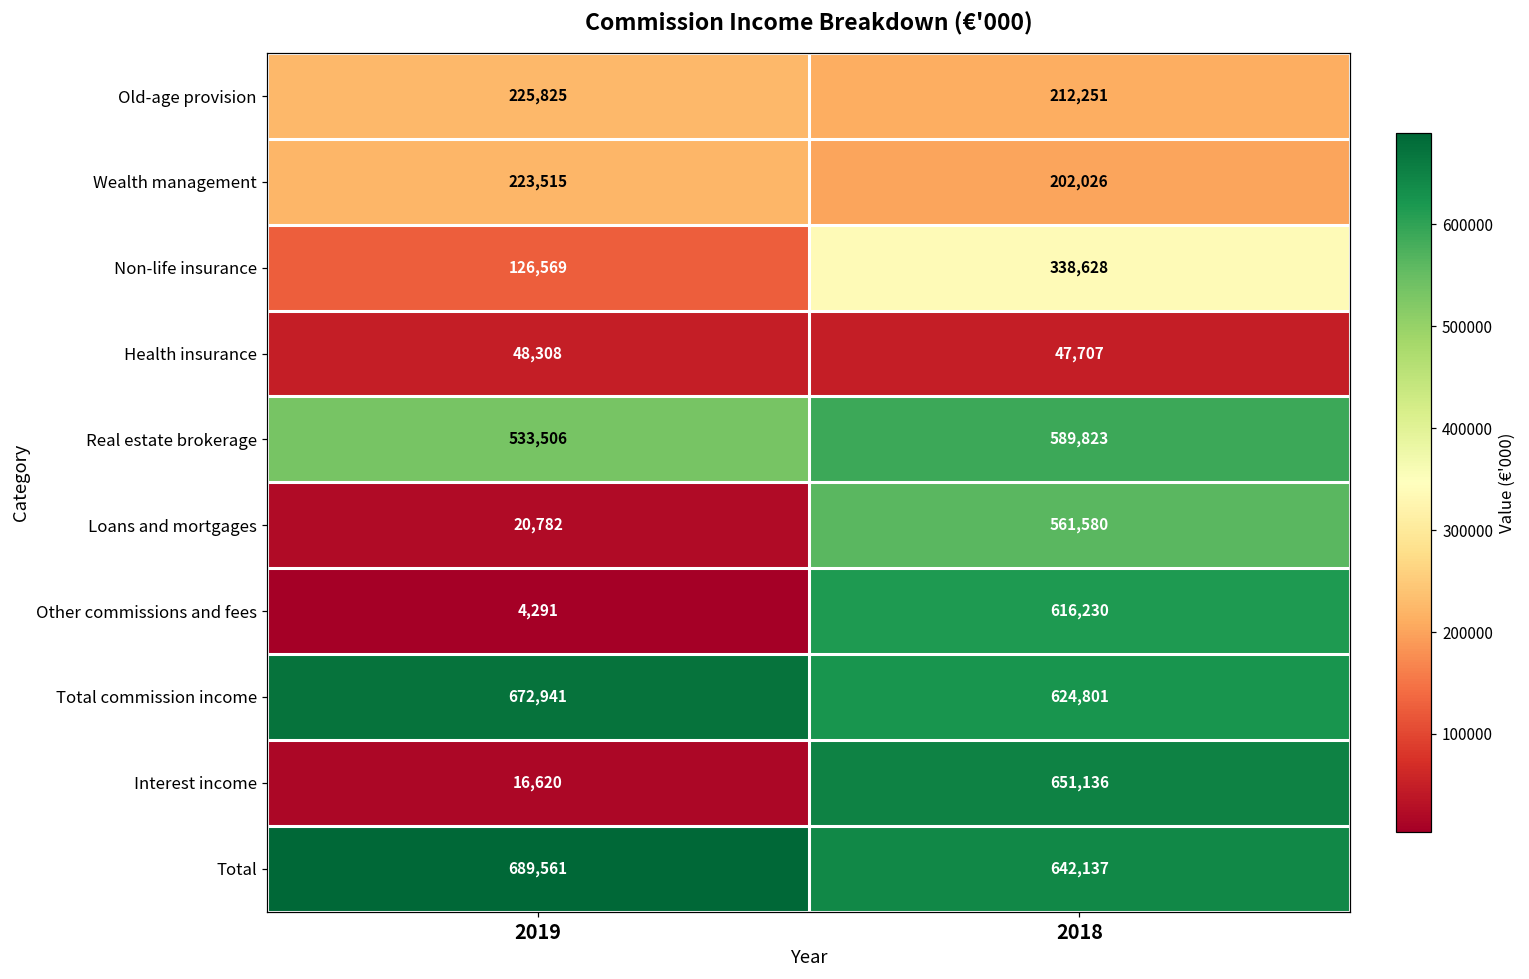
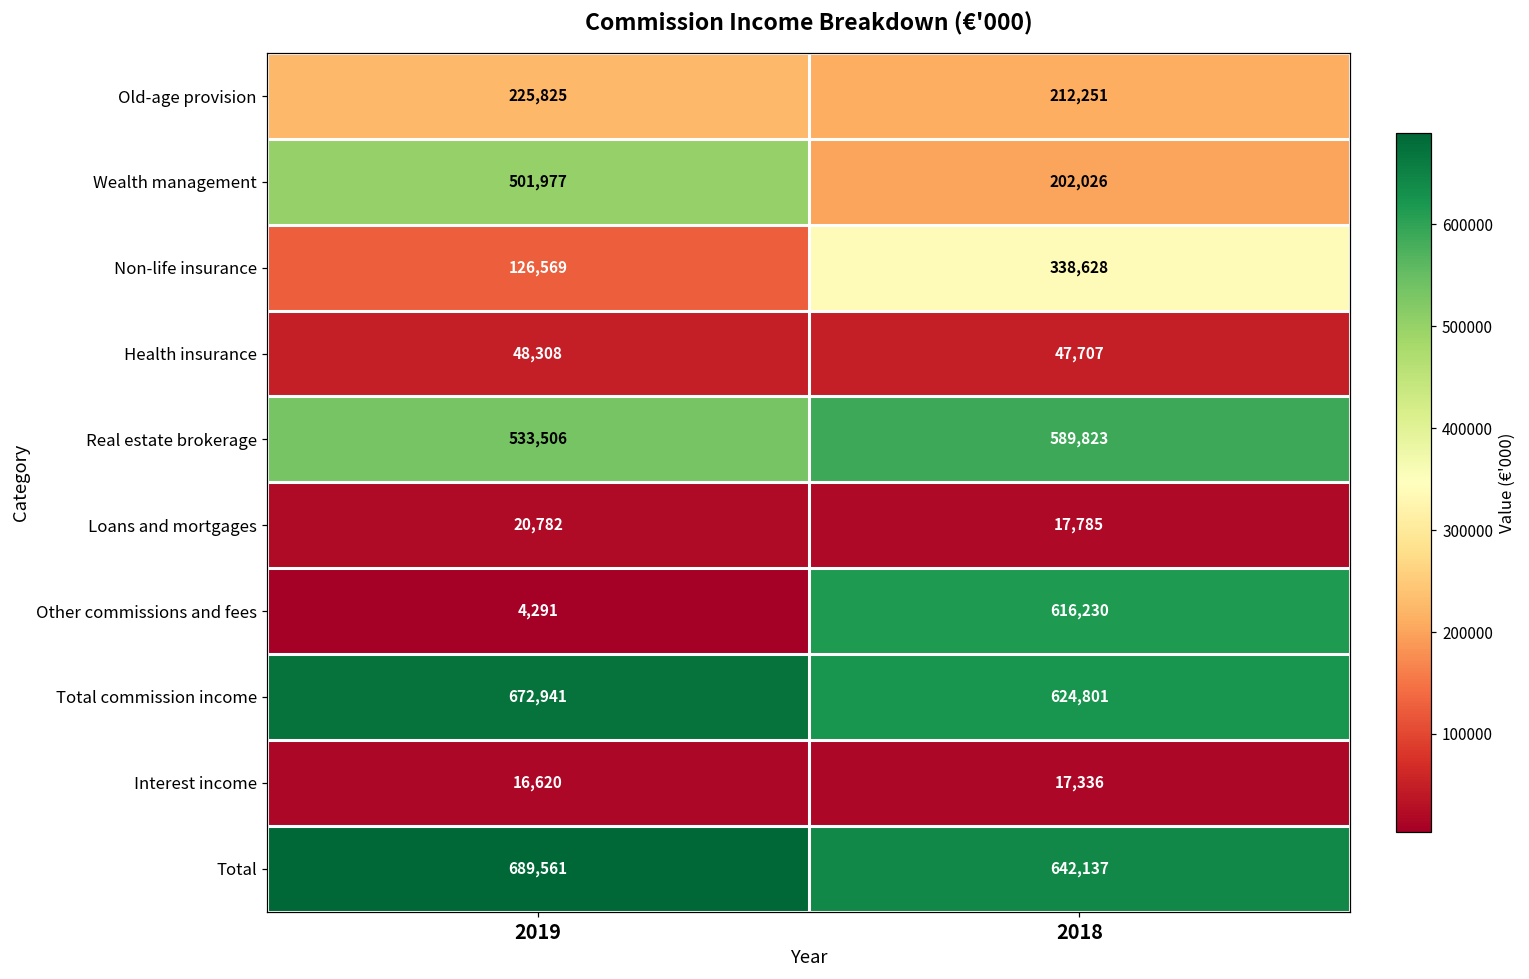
  {
    "Old-age provision": {
      "2019": "225,825",
      "2018": "212,251"
    },
    "Wealth management": {
-     "2019": "223,515",
+     "2019": "501,977",
      "2018": "202,026"
    },
    "Non-life insurance": {
      "2019": "126,569",
      "2018": "338,628"
    },
    "Health insurance": {
      "2019": "48,308",
      "2018": "47,707"
    },
    "Real estate brokerage": {
      "2019": "533,506",
      "2018": "589,823"
    },
    "Loans and mortgages": {
      "2019": "20,782",
-     "2018": "561,580"
+     "2018": "17,785"
    },
    "Other commissions and fees": {
      "2019": "4,291",
      "2018": "616,230"
    },
    "Total commission income": {
      "2019": "672,941",
      "2018": "624,801"
    },
    "Interest income": {
      "2019": "16,620",
-     "2018": "651,136"
+     "2018": "17,336"
    },
    "Total": {
      "2019": "689,561",
      "2018": "642,137"
    }
  }
